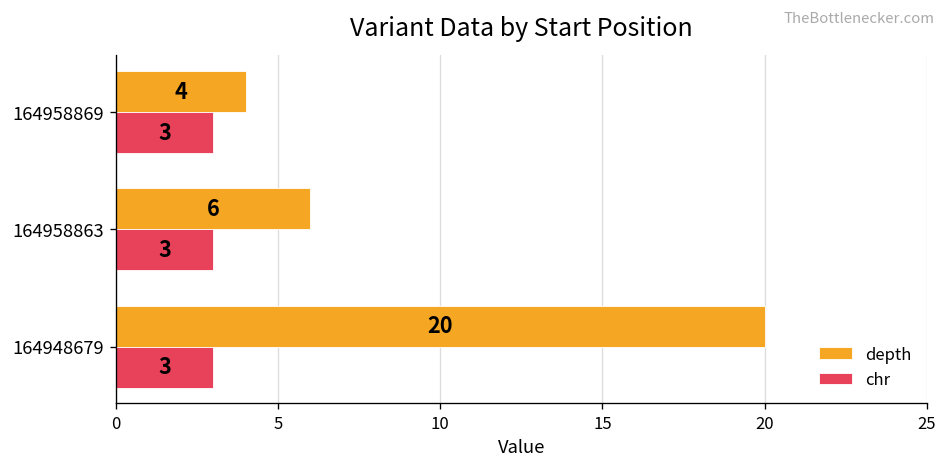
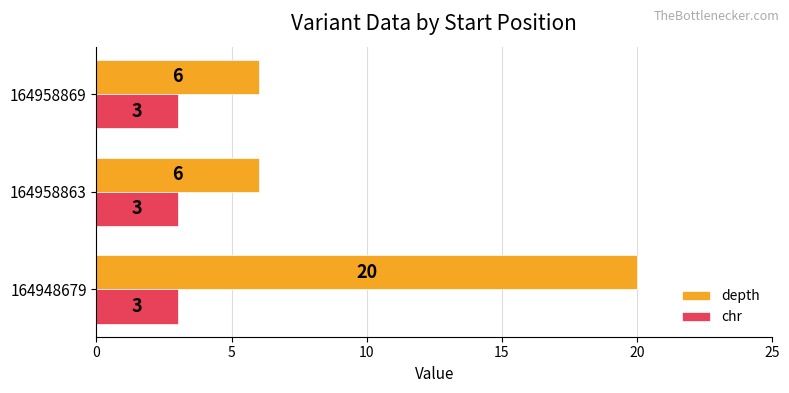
  {
    "depth": {
-     "164958869": 4,
+     "164958869": 6,
      "164958863": 6,
      "164948679": 20
    },
    "chr": {
      "164958869": 3,
      "164958863": 3,
      "164948679": 3
    }
  }
